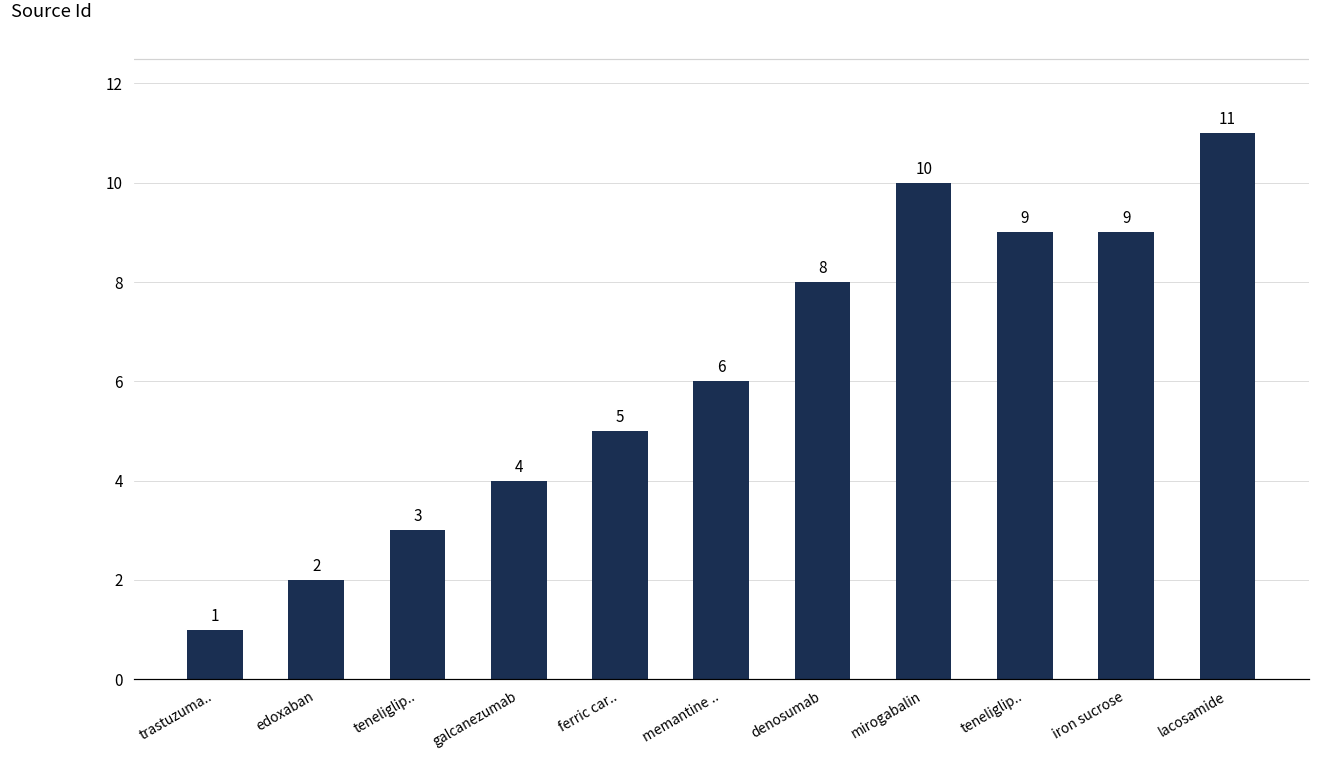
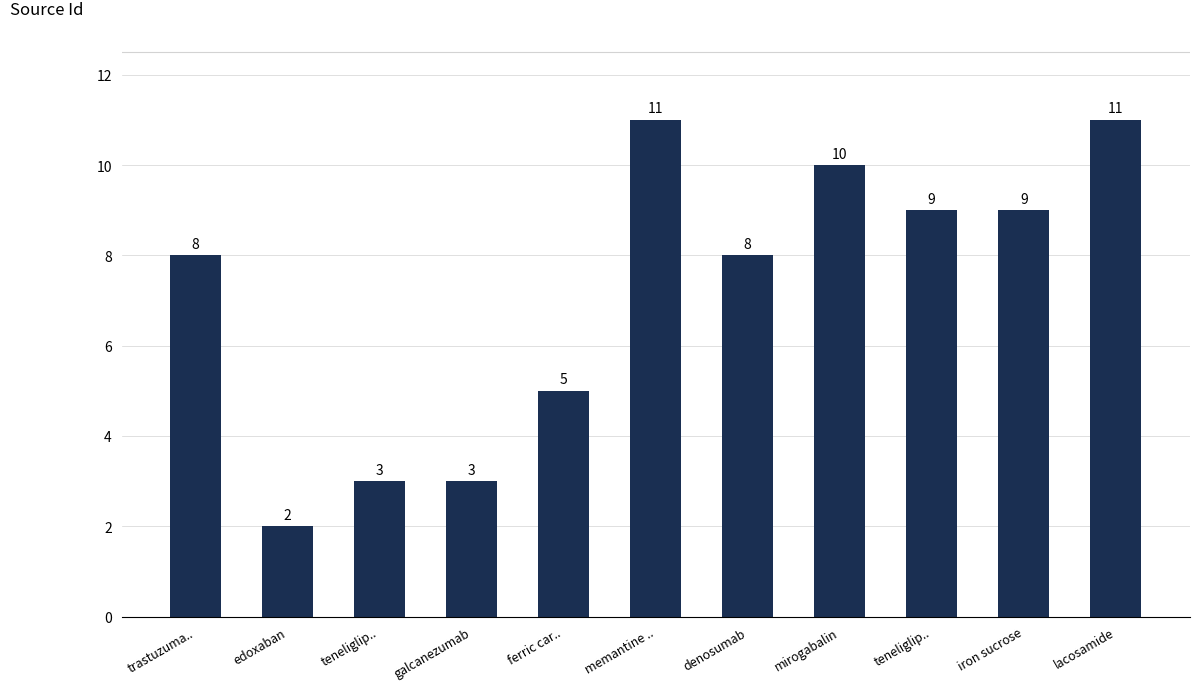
  {
-   "trastuzuma..": 1,
+   "trastuzuma..": 8,
    "edoxaban": 2,
-   "galcanezumab": 4,
+   "galcanezumab": 3,
    "ferric car..": 5,
-   "memantine ..": 6,
+   "memantine ..": 11,
    "denosumab": 8,
    "mirogabalin": 10,
    "iron sucrose": 9,
    "lacosamide": 11
  }
